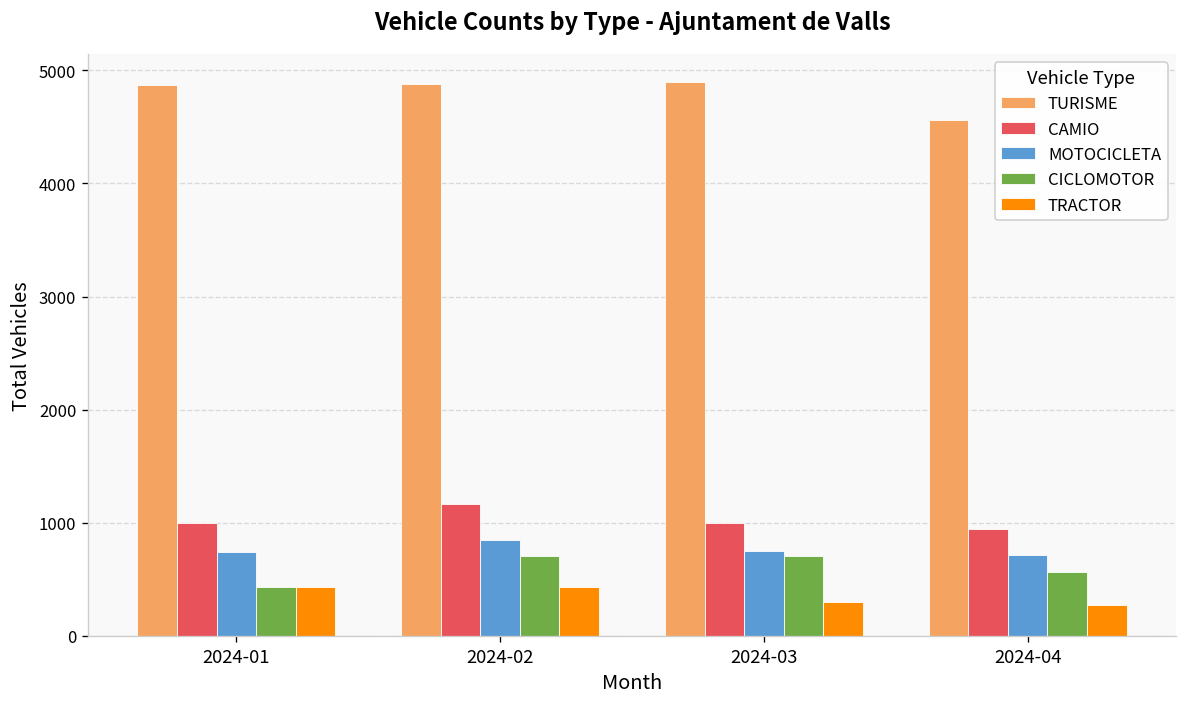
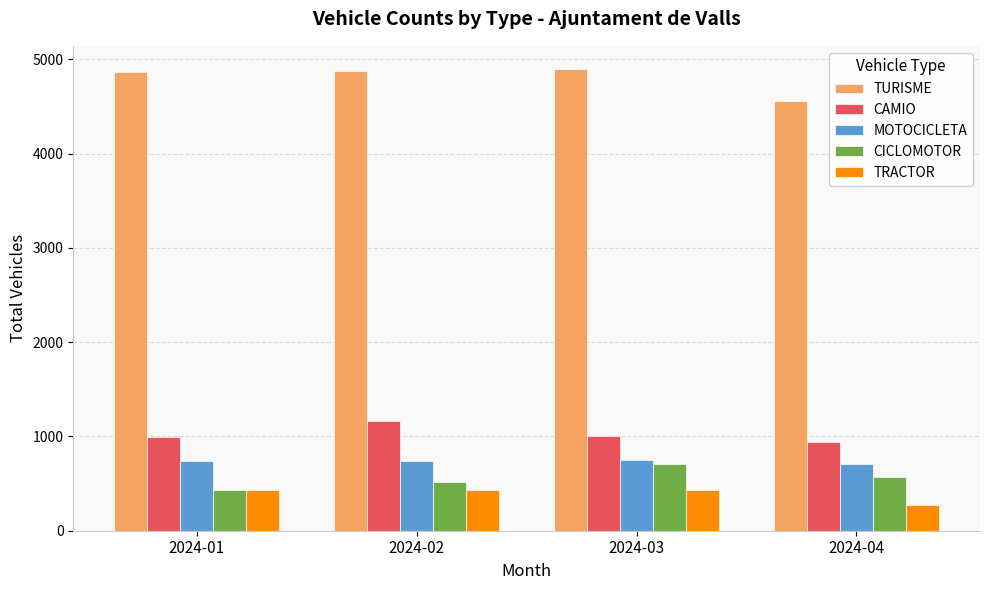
  {
    "TURISME": {
      "2024-01": 4900,
      "2024-02": 4900,
      "2024-03": 4900,
      "2024-04": 4600
    },
    "CAMIO": {
      "2024-01": 1000,
      "2024-02": 1200,
      "2024-03": 1000,
      "2024-04": 900
    },
    "MOTOCICLETA": {
      "2024-01": 700,
-     "2024-02": 800,
+     "2024-02": 700,
      "2024-03": 700,
      "2024-04": 700
    },
    "CICLOMOTOR": {
      "2024-01": 400,
-     "2024-02": 700,
+     "2024-02": 500,
      "2024-03": 700,
      "2024-04": 600
    },
    "TRACTOR": {
      "2024-01": 400,
      "2024-02": 400,
-     "2024-03": 300,
+     "2024-03": 400,
      "2024-04": 300
    }
  }
